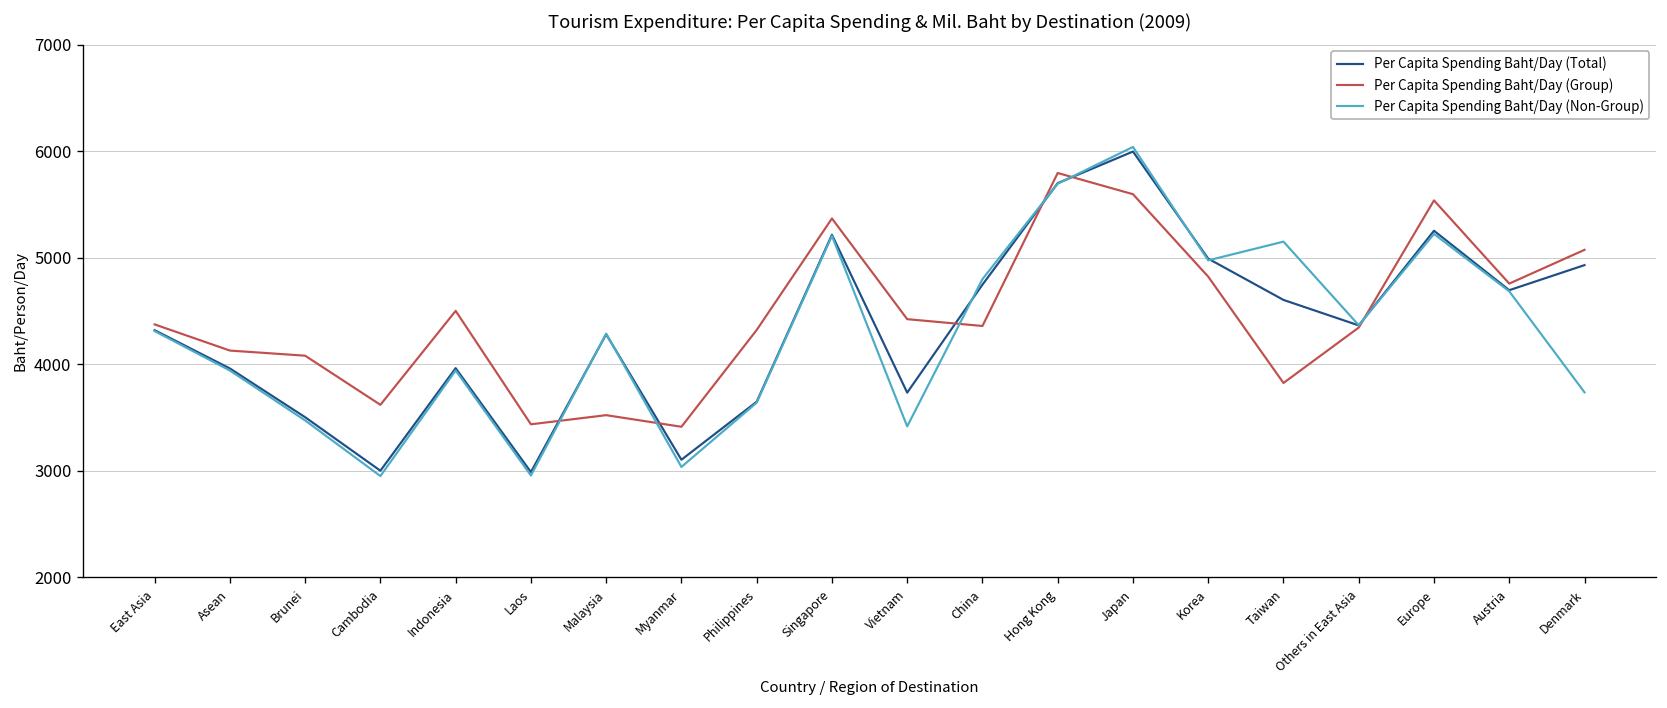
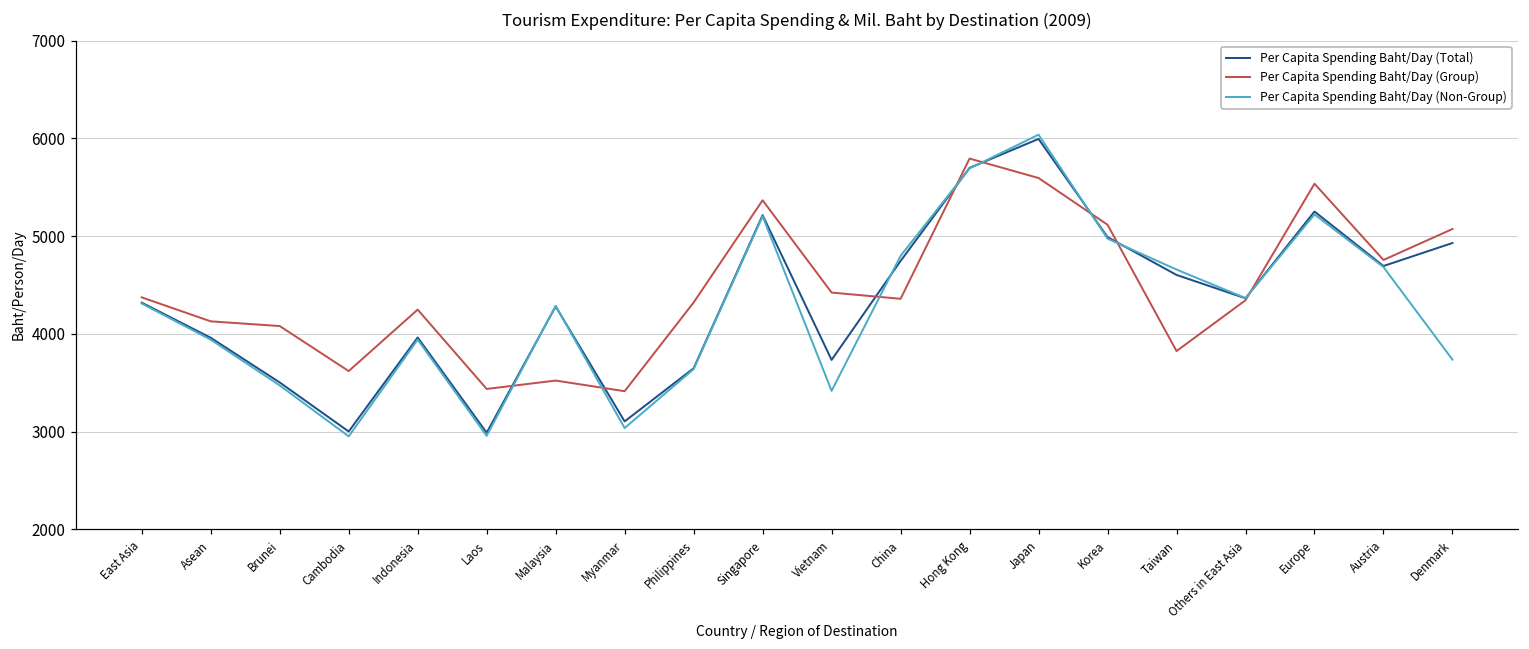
  {
    "Per Capita Spending Baht/Day (Total)": {
      "Brunei": 3500,
      "Cambodia": 3000,
      "Laos": 3000,
      "Myanmar": 3100,
      "Vietnam": 3700,
      "China": 4700,
      "Japan": 6000,
      "Taiwan": 4600,
      "Europe": 5300,
      "Denmark": 4900
    },
    "Per Capita Spending Baht/Day (Group)": {
      "East Asia": 4400,
      "Asean": 4100,
      "Brunei": 4100,
      "Cambodia": 3600,
-     "Indonesia": 4500,
+     "Indonesia": 4200,
      "Laos": 3400,
      "Malaysia": 3500,
      "Myanmar": 3400,
      "Philippines": 4300,
      "Singapore": 5400,
      "Vietnam": 4400,
      "China": 4400,
      "Hong Kong": 5800,
      "Japan": 5600,
-     "Korea": 4800,
+     "Korea": 5100,
      "Taiwan": 3800,
      "Europe": 5500,
      "Austria": 4800,
      "Denmark": 5100
    },
    "Per Capita Spending Baht/Day (Non-Group)": {
      "Brunei": 3500,
      "Cambodia": 3000,
      "Laos": 3000,
      "Myanmar": 3000,
      "Vietnam": 3400,
      "China": 4800,
      "Japan": 6000,
-     "Taiwan": 5200,
+     "Taiwan": 4700,
      "Europe": 5200,
      "Denmark": 3700
    }
  }
